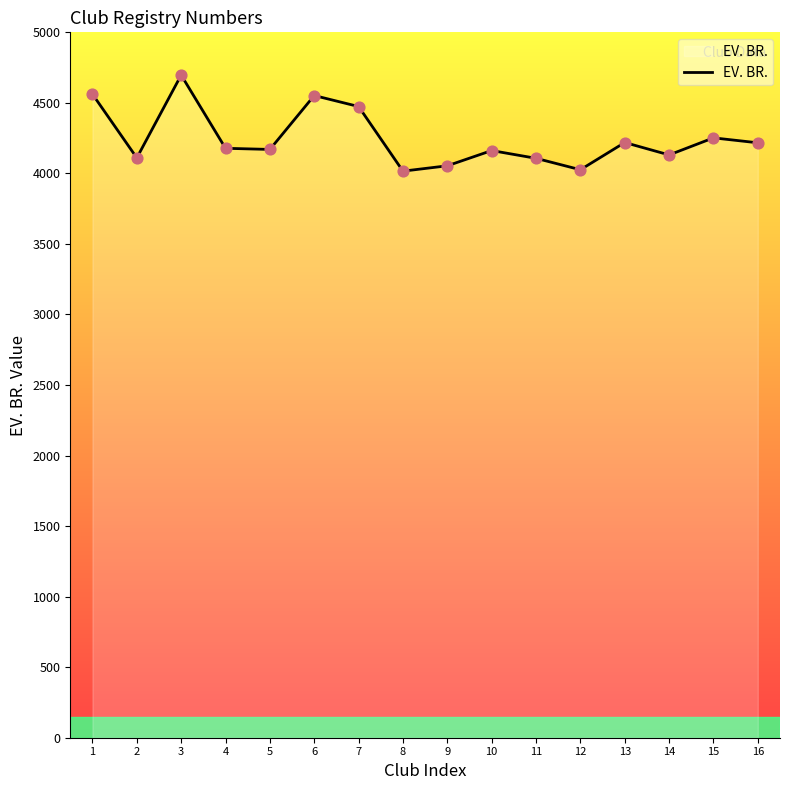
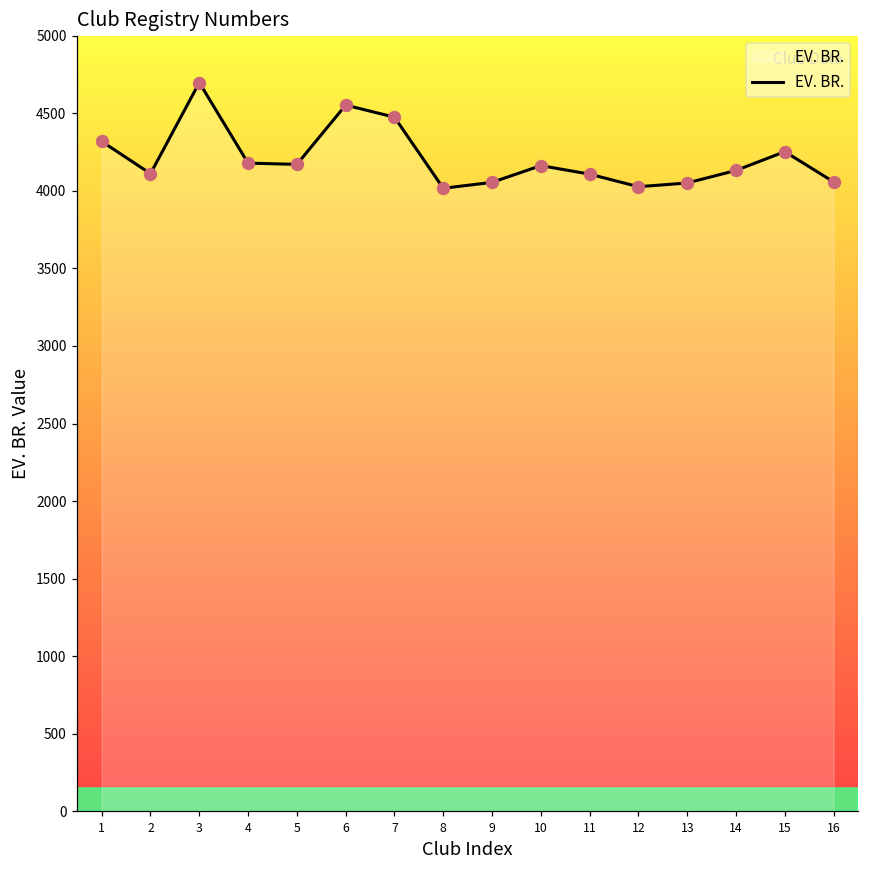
  {
-   "1": 4560,
+   "1": 4320,
    "2": 4110,
    "3": 4700,
    "4": 4180,
    "5": 4170,
    "6": 4550,
    "7": 4470,
    "8": 4020,
    "9": 4050,
    "10": 4160,
    "11": 4110,
    "12": 4030,
-   "13": 4220,
+   "13": 4050,
    "14": 4130,
    "15": 4250,
-   "16": 4220
+   "16": 4060
  }
